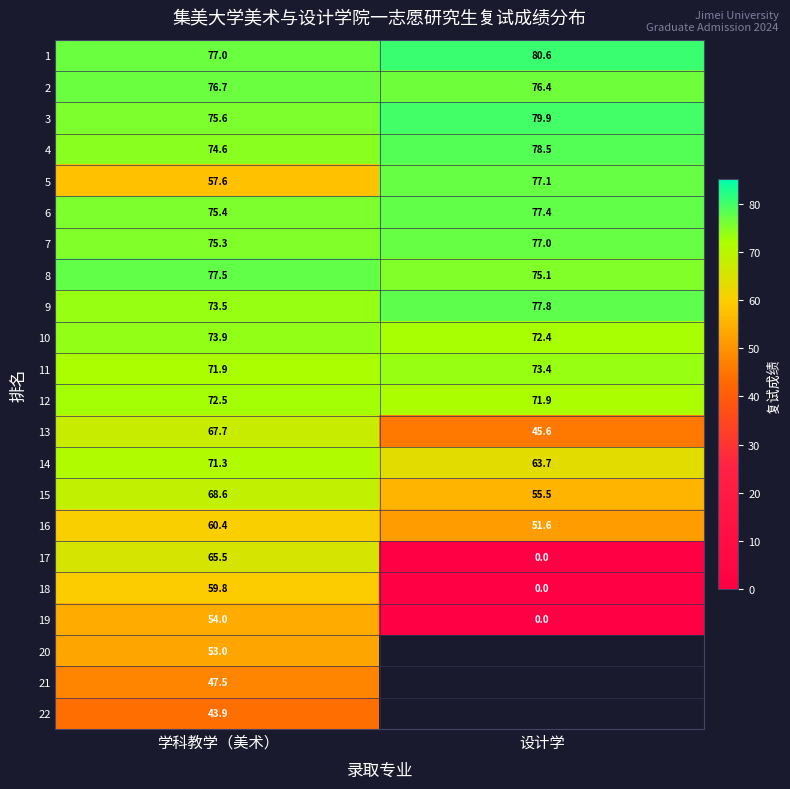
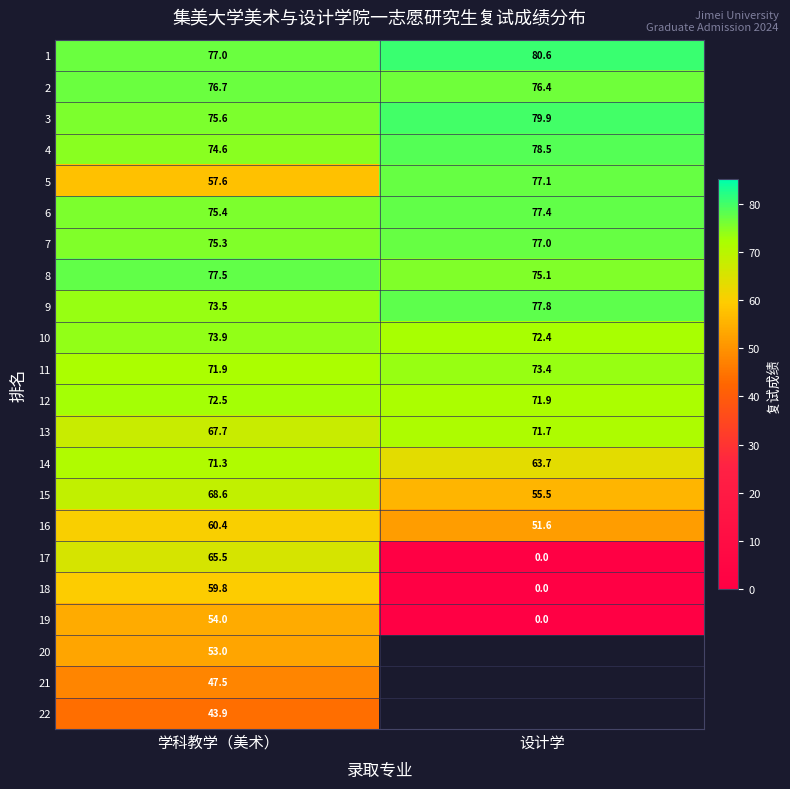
  {
    "1": {
      "学科教学（美术）": 77.0,
      "设计学": 80.6
    },
    "2": {
      "学科教学（美术）": 76.7,
      "设计学": 76.4
    },
    "3": {
      "学科教学（美术）": 75.6,
      "设计学": 79.9
    },
    "4": {
      "学科教学（美术）": 74.6,
      "设计学": 78.5
    },
    "5": {
      "学科教学（美术）": 57.6,
      "设计学": 77.1
    },
    "6": {
      "学科教学（美术）": 75.4,
      "设计学": 77.4
    },
    "7": {
      "学科教学（美术）": 75.3,
      "设计学": 77.0
    },
    "8": {
      "学科教学（美术）": 77.5,
      "设计学": 75.1
    },
    "9": {
      "学科教学（美术）": 73.5,
      "设计学": 77.8
    },
    "10": {
      "学科教学（美术）": 73.9,
      "设计学": 72.4
    },
    "11": {
      "学科教学（美术）": 71.9,
      "设计学": 73.4
    },
    "12": {
      "学科教学（美术）": 72.5,
      "设计学": 71.9
    },
    "13": {
      "学科教学（美术）": 67.7,
-     "设计学": 45.6
+     "设计学": 71.7
    },
    "14": {
      "学科教学（美术）": 71.3,
      "设计学": 63.7
    },
    "15": {
      "学科教学（美术）": 68.6,
      "设计学": 55.5
    },
    "16": {
      "学科教学（美术）": 60.4,
      "设计学": 51.6
    },
    "17": {
      "学科教学（美术）": 65.5,
      "设计学": 0.0
    },
    "18": {
      "学科教学（美术）": 59.8,
      "设计学": 0.0
    },
    "19": {
      "学科教学（美术）": 54.0,
      "设计学": 0.0
    },
    "20": {
      "学科教学（美术）": 53.0
    },
    "21": {
      "学科教学（美术）": 47.5
    },
    "22": {
      "学科教学（美术）": 43.9
    }
  }
